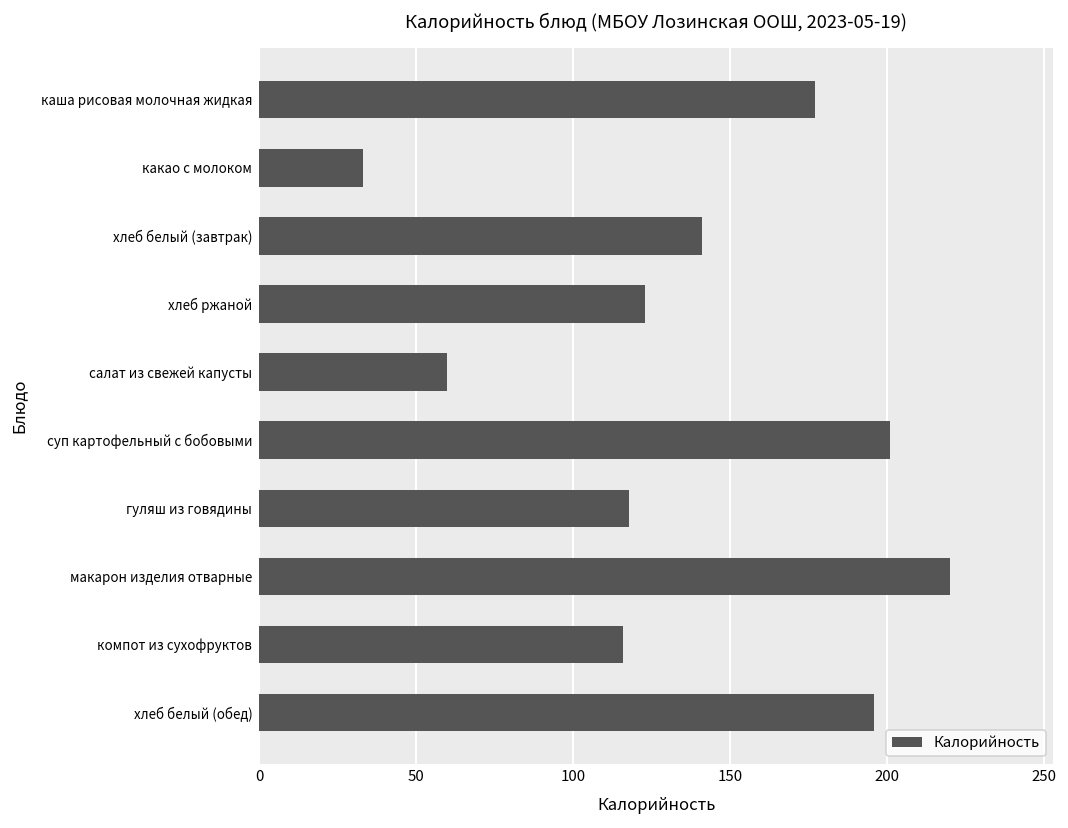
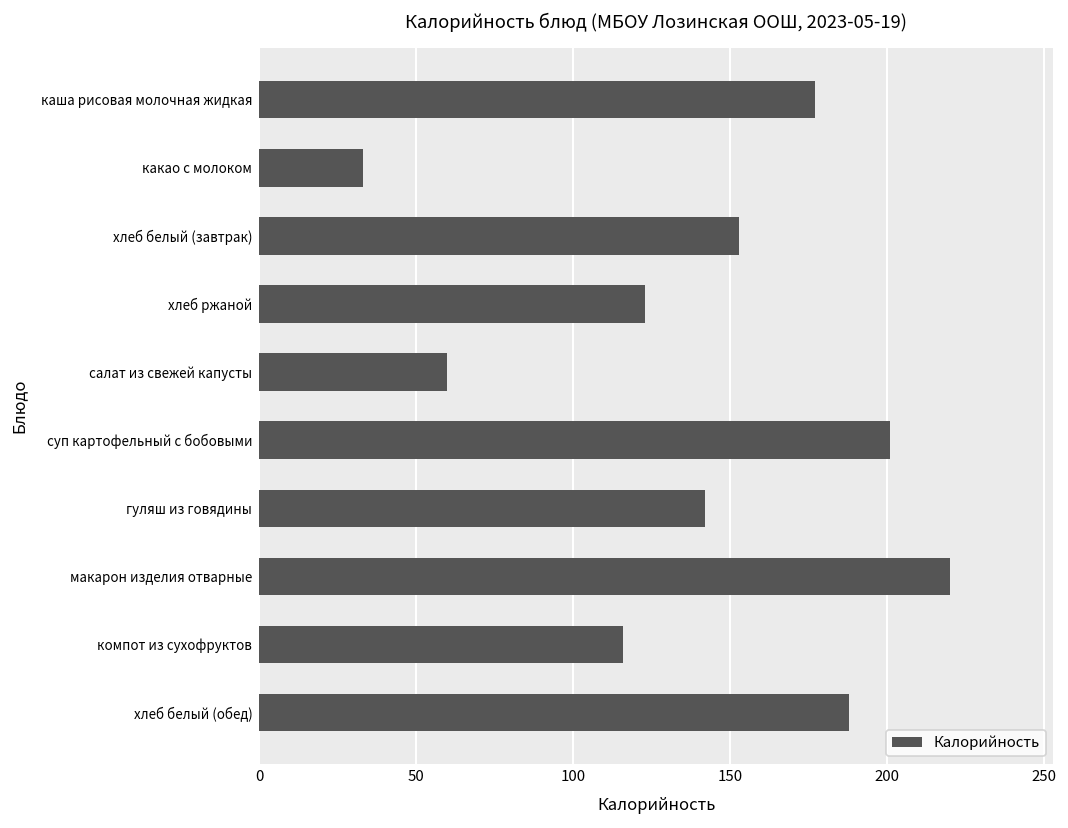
  {
    "каша рисовая молочная жидкая": 177,
    "какао с молоком": 33,
-   "хлеб белый (завтрак)": 141,
+   "хлеб белый (завтрак)": 153,
    "хлеб ржаной": 123,
    "салат из свежей капусты": 60,
    "суп картофельный с бобовыми": 201,
-   "гуляш из говядины": 118,
+   "гуляш из говядины": 142,
    "макарон изделия отварные": 220,
    "компот из сухофруктов": 116,
-   "хлеб белый (обед)": 196
+   "хлеб белый (обед)": 188
  }
